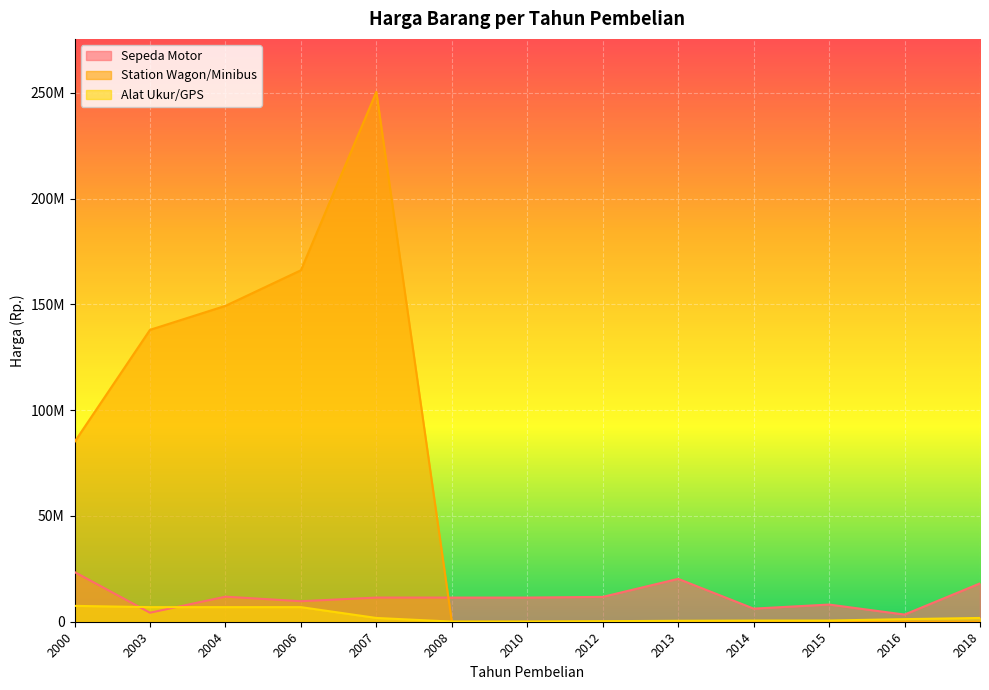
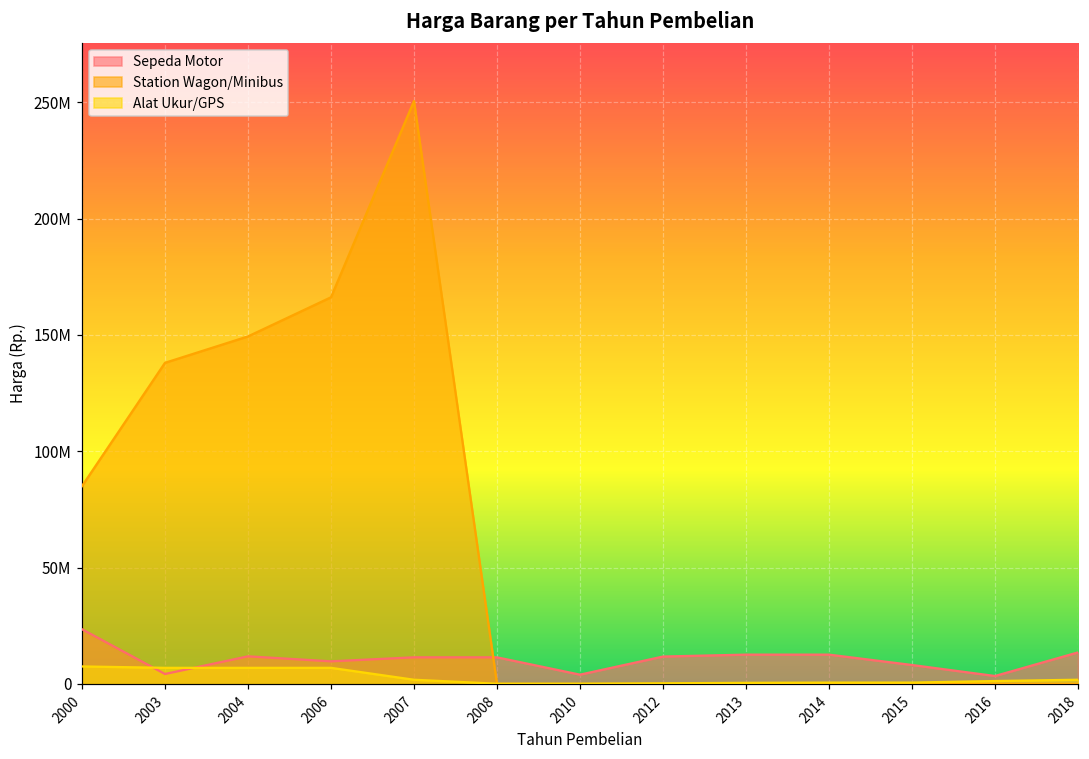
  {
    "Sepeda Motor": {
      "2000": 23000000,
      "2003": 4000000,
      "2004": 12000000,
      "2006": 10000000,
      "2007": 11000000,
      "2008": 11000000,
-     "2010": 11000000,
+     "2010": 4000000,
      "2012": 12000000,
-     "2013": 20000000,
-     "2014": 6000000,
+     "2013": 13000000,
+     "2014": 13000000,
      "2015": 8000000,
      "2016": 3000000,
-     "2018": 18000000
+     "2018": 14000000
    }
  }
